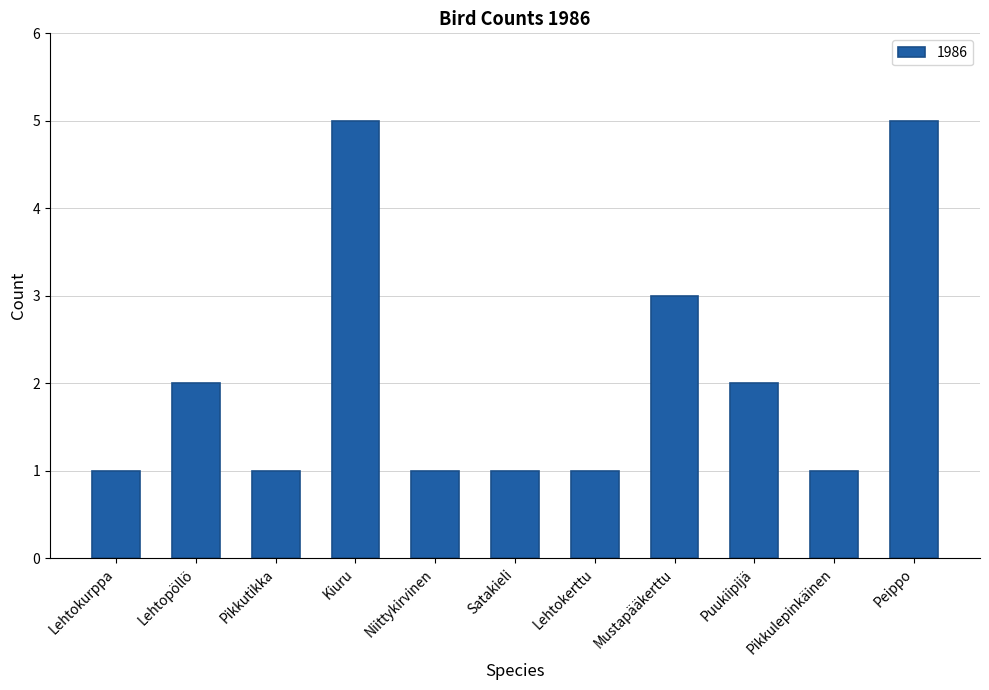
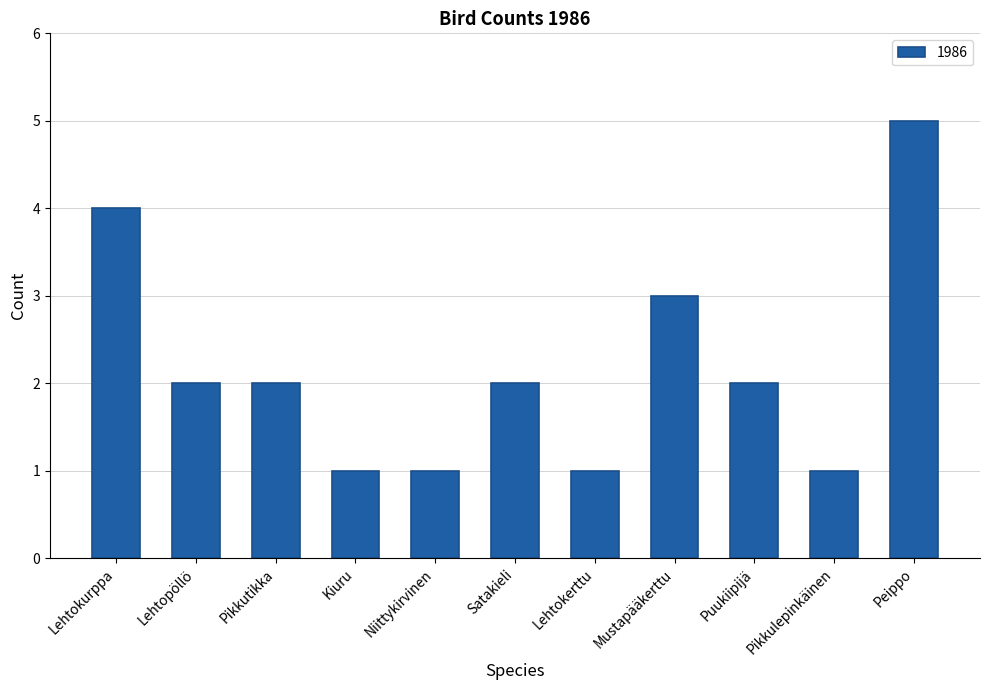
  {
-   "Lehtokurppa": 1,
+   "Lehtokurppa": 4,
    "Lehtopöllö": 2,
-   "Pikkutikka": 1,
-   "Kiuru": 5,
+   "Pikkutikka": 2,
+   "Kiuru": 1,
    "Niittykirvinen": 1,
-   "Satakieli": 1,
+   "Satakieli": 2,
    "Lehtokerttu": 1,
    "Mustapääkerttu": 3,
    "Puukiipijä": 2,
    "Pikkulepinkäinen": 1,
    "Peippo": 5
  }
